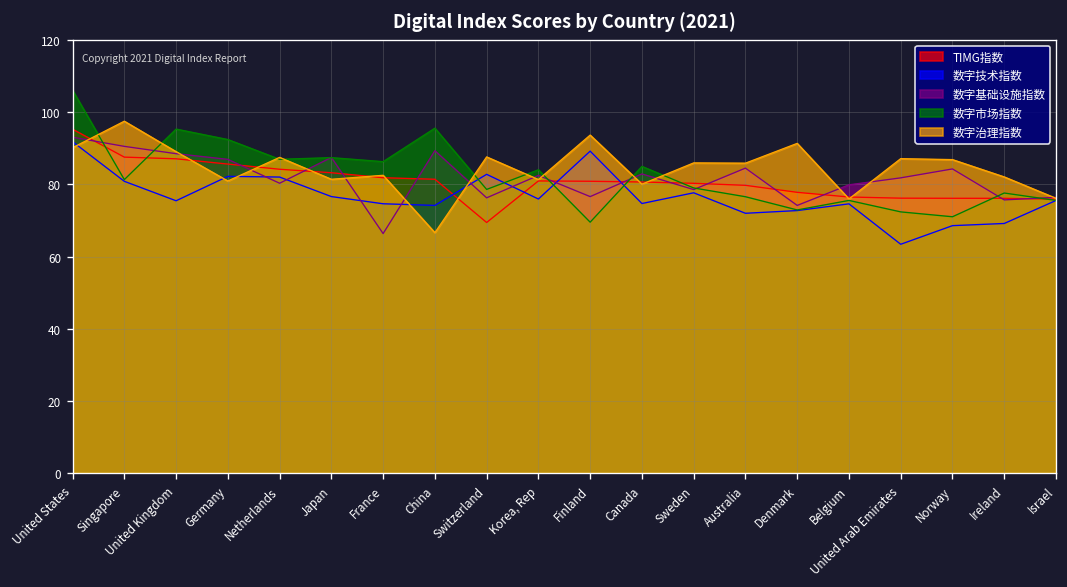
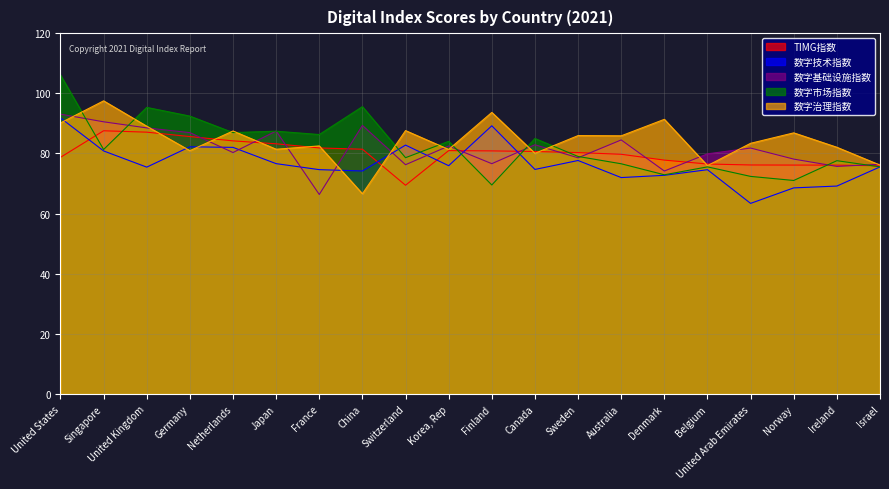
  {
    "TIMG指数": {
-     "United States": 95,
+     "United States": 79,
      "Singapore": 88,
      "United Kingdom": 87,
      "Germany": 86,
      "Netherlands": 84,
      "Japan": 83,
      "China": 81,
      "Switzerland": 69,
      "Finland": 81,
      "Sweden": 80,
      "Australia": 80,
      "Denmark": 78,
      "United Arab Emirates": 76,
      "Norway": 76
    },
    "数字技术指数": {
      "United States": 92,
      "United Kingdom": 75,
      "Germany": 82,
      "Netherlands": 82,
      "Japan": 77,
      "France": 75,
      "China": 74,
      "Switzerland": 83,
      "Korea, Rep": 76,
      "Finland": 89,
      "Canada": 75,
      "Sweden": 78,
      "Australia": 72,
      "Belgium": 75,
      "United Arab Emirates": 63,
      "Norway": 69,
      "Ireland": 69
    },
    "数字基础设施指数": {
      "United States": 93,
      "Singapore": 91,
      "Germany": 87,
      "Netherlands": 80,
      "France": 66,
      "China": 89,
      "Switzerland": 76,
      "Korea, Rep": 82,
      "Finland": 77,
      "Canada": 83,
      "Australia": 85,
      "Denmark": 74,
      "Belgium": 80,
      "United Arab Emirates": 82,
-     "Norway": 84
+     "Norway": 78
    },
    "数字市场指数": {
      "United Kingdom": 95,
      "Germany": 92,
      "France": 86,
      "China": 96,
      "Switzerland": 79,
      "Korea, Rep": 84,
      "Finland": 70,
      "Canada": 85,
      "Australia": 77,
      "United Arab Emirates": 72,
      "Norway": 71,
      "Ireland": 78
    },
    "数字治理指数": {
      "United States": 90,
      "Singapore": 97,
      "Germany": 81,
      "Japan": 81,
      "China": 67,
      "Switzerland": 88,
      "Finland": 94,
      "Sweden": 86,
      "Australia": 86,
      "Denmark": 91,
-     "United Arab Emirates": 87,
+     "United Arab Emirates": 83,
      "Norway": 87,
      "Ireland": 82
    }
  }
